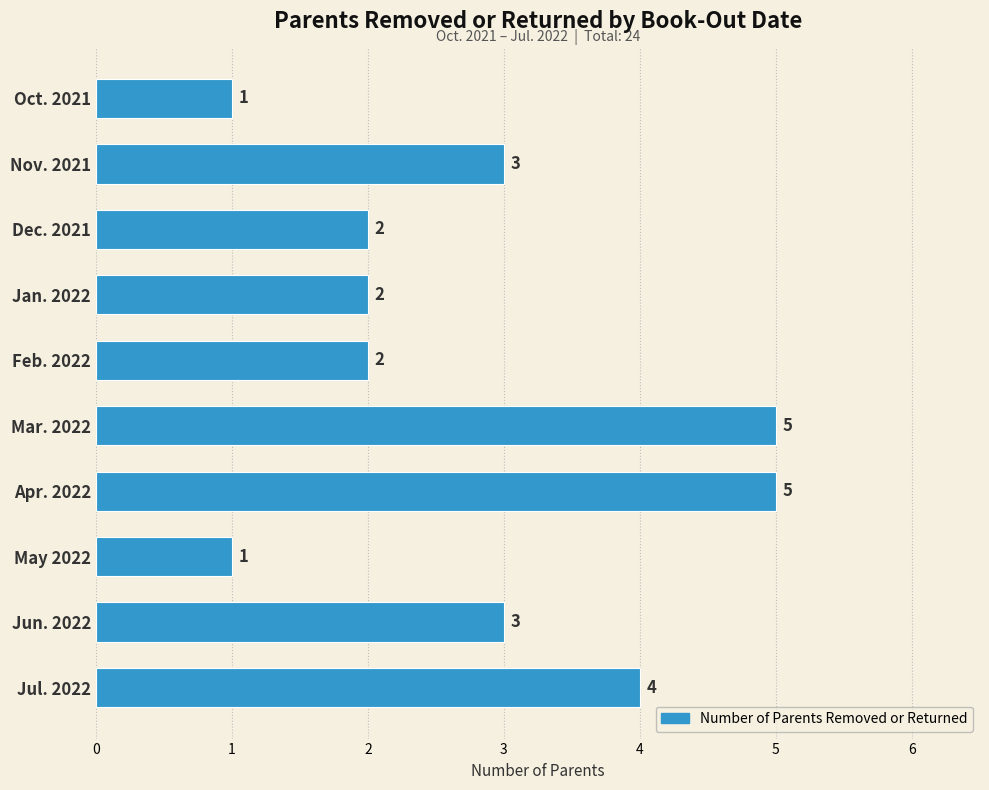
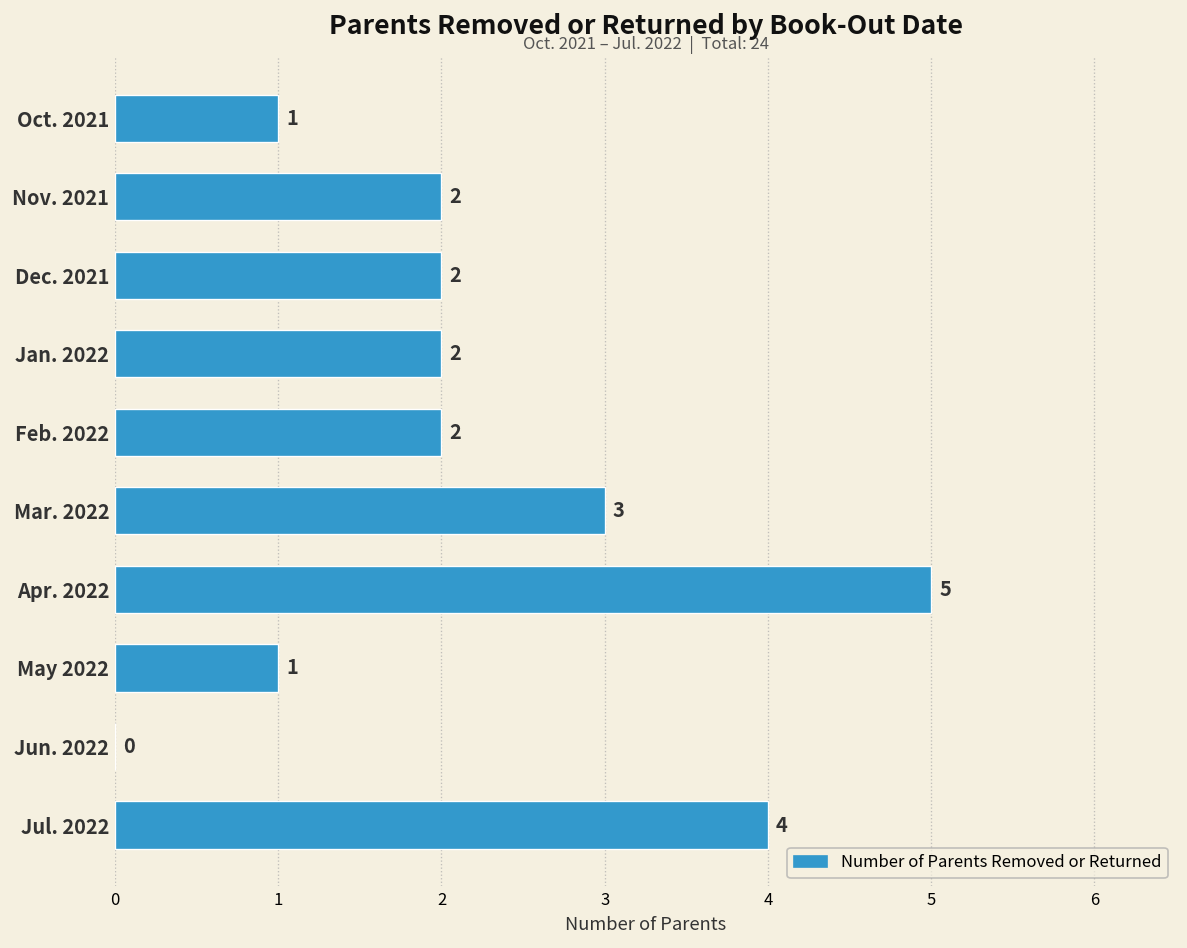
  {
    "Oct. 2021": 1,
-   "Nov. 2021": 3,
+   "Nov. 2021": 2,
    "Dec. 2021": 2,
    "Jan. 2022": 2,
    "Feb. 2022": 2,
-   "Mar. 2022": 5,
+   "Mar. 2022": 3,
    "Apr. 2022": 5,
    "May 2022": 1,
-   "Jun. 2022": 3,
+   "Jun. 2022": 0,
    "Jul. 2022": 4
  }
